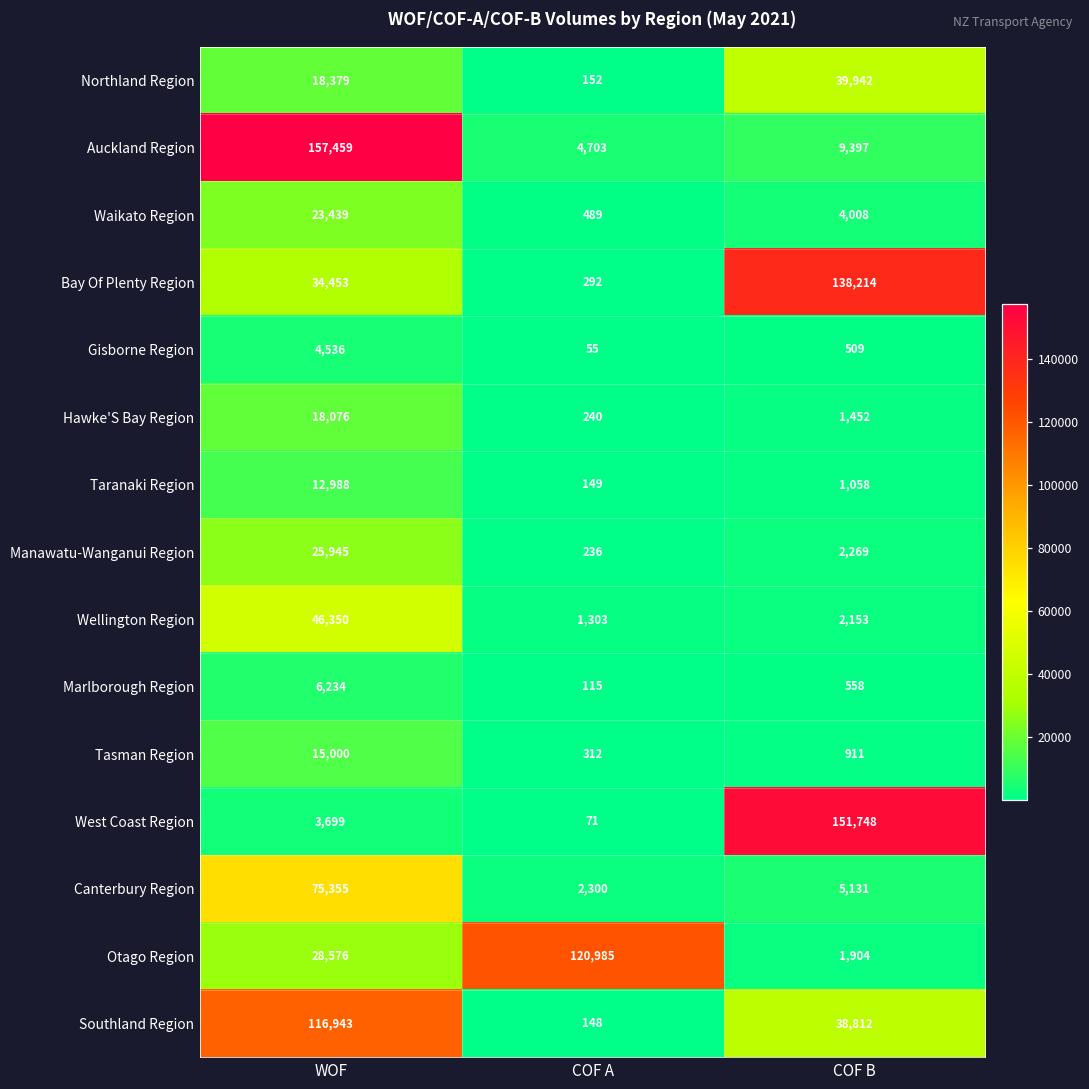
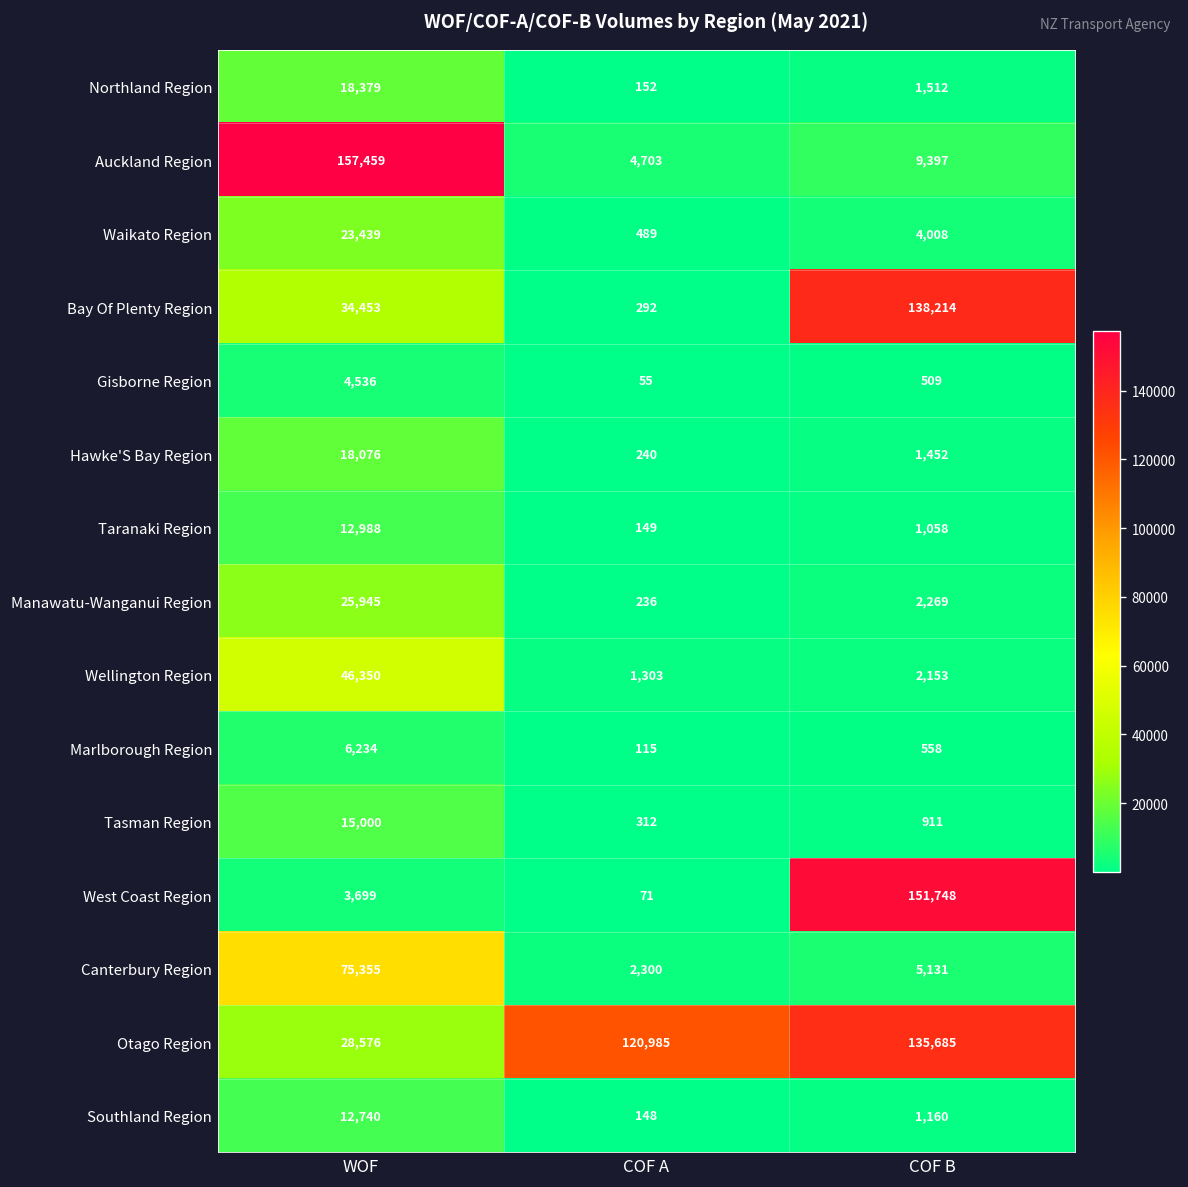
  {
    "Northland Region": {
      "WOF": "18,379",
      "COF A": "152",
-     "COF B": "39,942"
+     "COF B": "1,512"
    },
    "Auckland Region": {
      "WOF": "157,459",
      "COF A": "4,703",
      "COF B": "9,397"
    },
    "Waikato Region": {
      "WOF": "23,439",
      "COF A": "489",
      "COF B": "4,008"
    },
    "Bay Of Plenty Region": {
      "WOF": "34,453",
      "COF A": "292",
      "COF B": "138,214"
    },
    "Gisborne Region": {
      "WOF": "4,536",
      "COF A": "55",
      "COF B": "509"
    },
    "Hawke'S Bay Region": {
      "WOF": "18,076",
      "COF A": "240",
      "COF B": "1,452"
    },
    "Taranaki Region": {
      "WOF": "12,988",
      "COF A": "149",
      "COF B": "1,058"
    },
    "Manawatu-Wanganui Region": {
      "WOF": "25,945",
      "COF A": "236",
      "COF B": "2,269"
    },
    "Wellington Region": {
      "WOF": "46,350",
      "COF A": "1,303",
      "COF B": "2,153"
    },
    "Marlborough Region": {
      "WOF": "6,234",
      "COF A": "115",
      "COF B": "558"
    },
    "Tasman Region": {
      "WOF": "15,000",
      "COF A": "312",
      "COF B": "911"
    },
    "West Coast Region": {
      "WOF": "3,699",
      "COF A": "71",
      "COF B": "151,748"
    },
    "Canterbury Region": {
      "WOF": "75,355",
      "COF A": "2,300",
      "COF B": "5,131"
    },
    "Otago Region": {
      "WOF": "28,576",
      "COF A": "120,985",
-     "COF B": "1,904"
+     "COF B": "135,685"
    },
    "Southland Region": {
-     "WOF": "116,943",
+     "WOF": "12,740",
      "COF A": "148",
-     "COF B": "38,812"
+     "COF B": "1,160"
    }
  }
